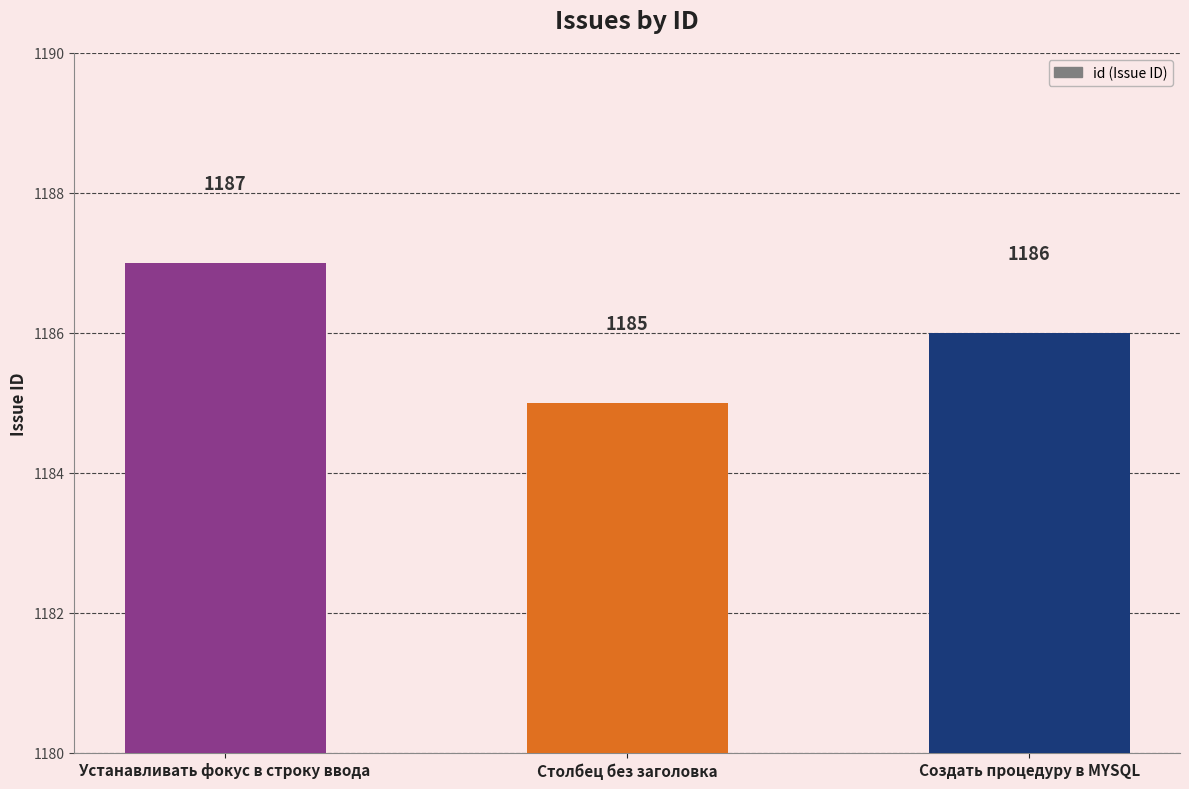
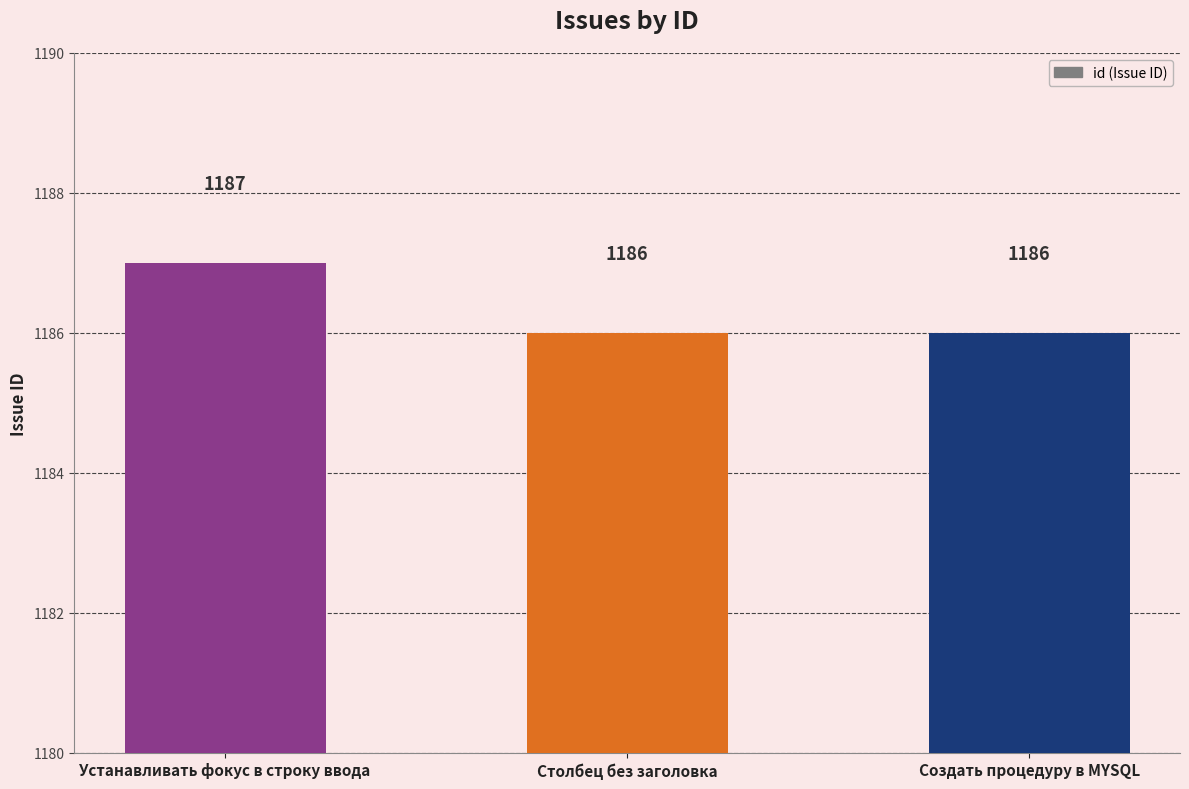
  {
-   "Столбец без заголовка": 1185
+   "Столбец без заголовка": 1186
  }
